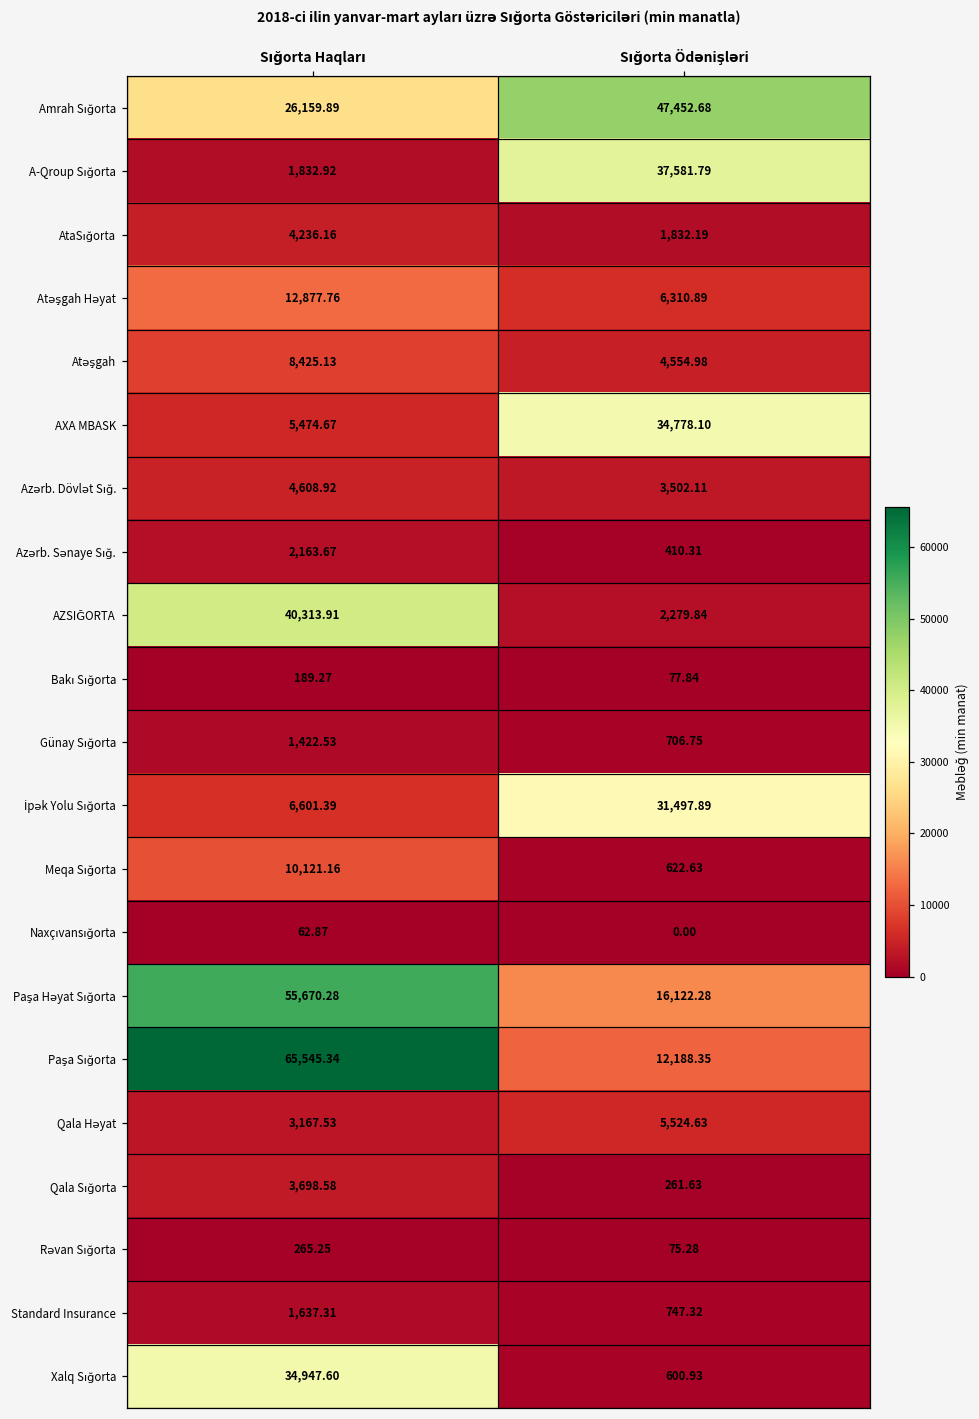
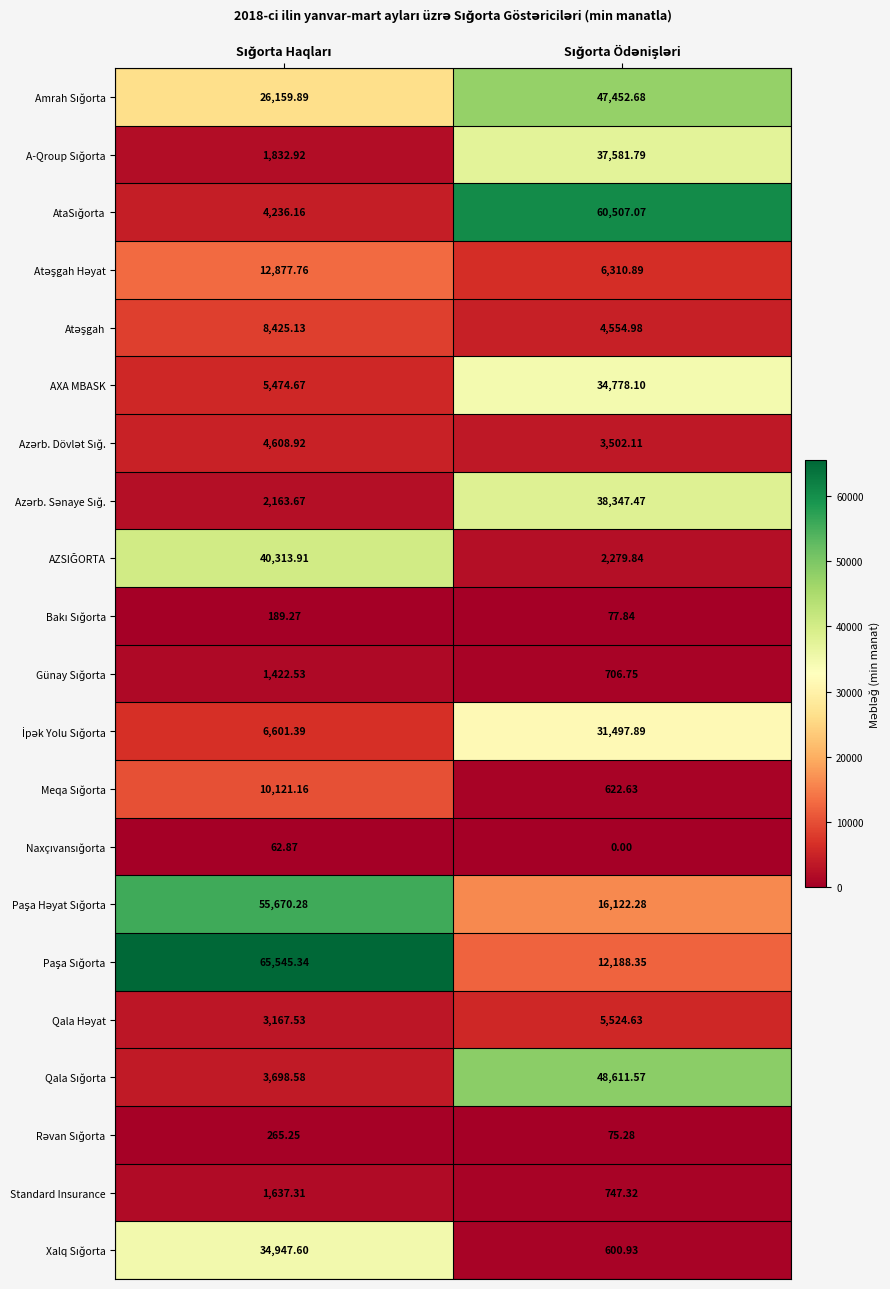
  {
    "Amrah Sığorta": {
      "Sığorta Haqları": "26,159.89",
      "Sığorta Ödənişləri": "47,452.68"
    },
    "A-Qroup Sığorta": {
      "Sığorta Haqları": "1,832.92",
      "Sığorta Ödənişləri": "37,581.79"
    },
    "AtaSığorta": {
      "Sığorta Haqları": "4,236.16",
-     "Sığorta Ödənişləri": "1,832.19"
+     "Sığorta Ödənişləri": "60,507.07"
    },
    "Atəşgah Həyat": {
      "Sığorta Haqları": "12,877.76",
      "Sığorta Ödənişləri": "6,310.89"
    },
    "Atəşgah": {
      "Sığorta Haqları": "8,425.13",
      "Sığorta Ödənişləri": "4,554.98"
    },
    "AXA MBASK": {
      "Sığorta Haqları": "5,474.67",
      "Sığorta Ödənişləri": "34,778.10"
    },
    "Azərb. Dövlət Sığ.": {
      "Sığorta Haqları": "4,608.92",
      "Sığorta Ödənişləri": "3,502.11"
    },
    "Azərb. Sənaye Sığ.": {
      "Sığorta Haqları": "2,163.67",
-     "Sığorta Ödənişləri": "410.31"
+     "Sığorta Ödənişləri": "38,347.47"
    },
    "AZSIĞORTA": {
      "Sığorta Haqları": "40,313.91",
      "Sığorta Ödənişləri": "2,279.84"
    },
    "Bakı Sığorta": {
      "Sığorta Haqları": "189.27",
      "Sığorta Ödənişləri": "77.84"
    },
    "Günay Sığorta": {
      "Sığorta Haqları": "1,422.53",
      "Sığorta Ödənişləri": "706.75"
    },
    "İpək Yolu Sığorta": {
      "Sığorta Haqları": "6,601.39",
      "Sığorta Ödənişləri": "31,497.89"
    },
    "Meqa Sığorta": {
      "Sığorta Haqları": "10,121.16",
      "Sığorta Ödənişləri": "622.63"
    },
    "Naxçıvansığorta": {
      "Sığorta Haqları": "62.87",
      "Sığorta Ödənişləri": "0.00"
    },
    "Paşa Həyat Sığorta": {
      "Sığorta Haqları": "55,670.28",
      "Sığorta Ödənişləri": "16,122.28"
    },
    "Paşa Sığorta": {
      "Sığorta Haqları": "65,545.34",
      "Sığorta Ödənişləri": "12,188.35"
    },
    "Qala Həyat": {
      "Sığorta Haqları": "3,167.53",
      "Sığorta Ödənişləri": "5,524.63"
    },
    "Qala Sığorta": {
      "Sığorta Haqları": "3,698.58",
-     "Sığorta Ödənişləri": "261.63"
+     "Sığorta Ödənişləri": "48,611.57"
    },
    "Rəvan Sığorta": {
      "Sığorta Haqları": "265.25",
      "Sığorta Ödənişləri": "75.28"
    },
    "Standard Insurance": {
      "Sığorta Haqları": "1,637.31",
      "Sığorta Ödənişləri": "747.32"
    },
    "Xalq Sığorta": {
      "Sığorta Haqları": "34,947.60",
      "Sığorta Ödənişləri": "600.93"
    }
  }
